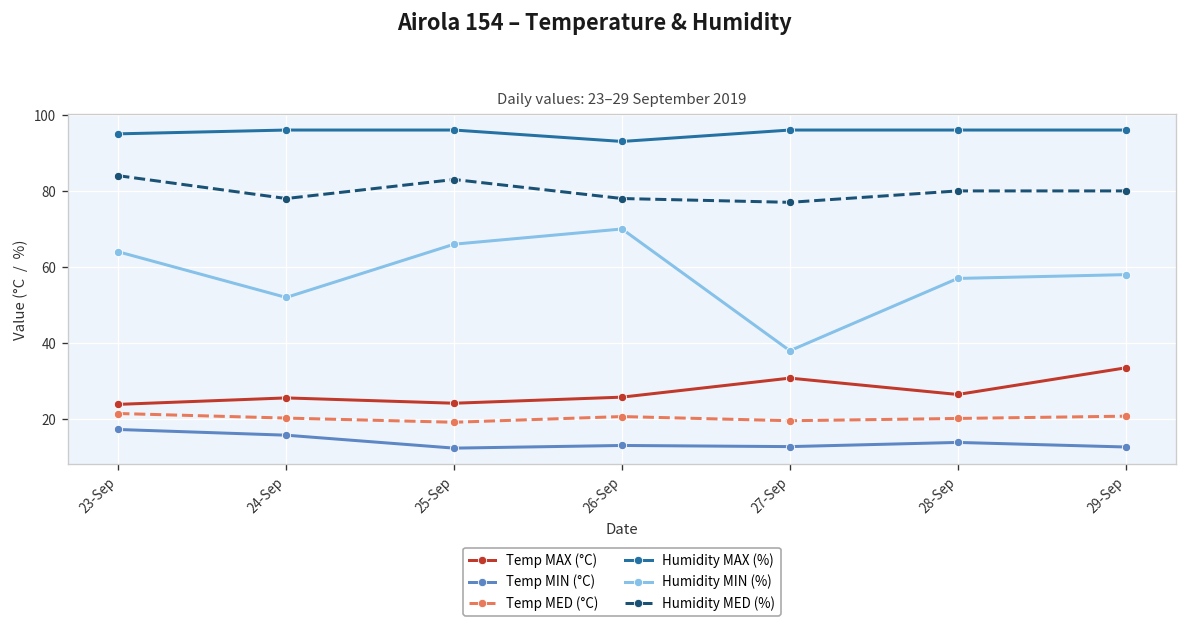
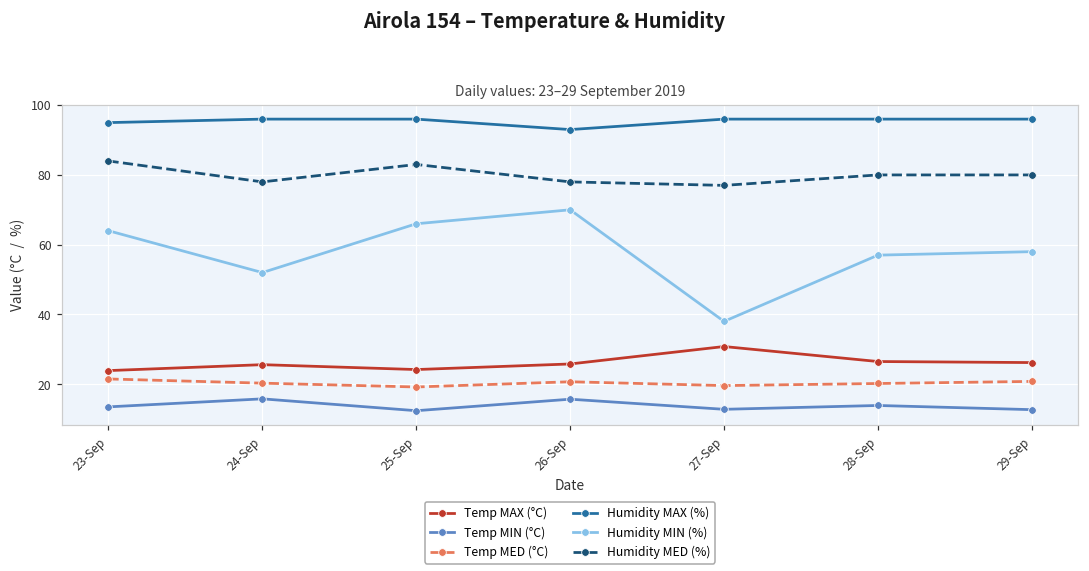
  {
    "Temp MAX (°C)": {
      "23-Sep": 24,
      "24-Sep": 26,
      "25-Sep": 24,
      "26-Sep": 26,
      "27-Sep": 31,
      "28-Sep": 27,
-     "29-Sep": 34
+     "29-Sep": 26
    },
    "Temp MIN (°C)": {
-     "23-Sep": 17,
+     "23-Sep": 14,
      "24-Sep": 16,
      "25-Sep": 12,
-     "26-Sep": 13,
+     "26-Sep": 16,
      "27-Sep": 13,
      "28-Sep": 14,
      "29-Sep": 13
    },
    "Temp MED (°C)": {
      "23-Sep": 22,
      "24-Sep": 20,
      "25-Sep": 19,
      "26-Sep": 21,
      "27-Sep": 20,
      "28-Sep": 20,
      "29-Sep": 21
    },
    "Humidity MIN (%)": {
      "23-Sep": 64,
      "24-Sep": 52,
      "25-Sep": 66,
      "26-Sep": 70,
      "27-Sep": 38,
      "28-Sep": 57,
      "29-Sep": 58
    }
  }
